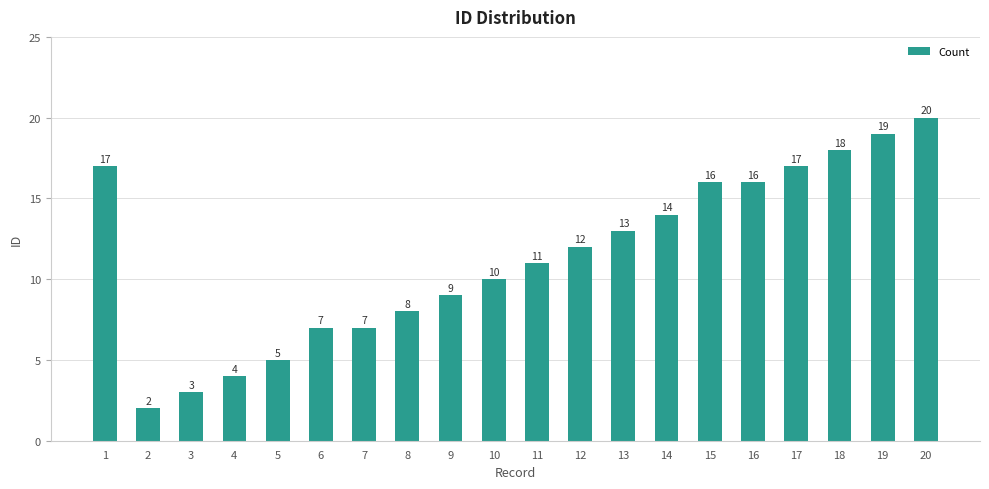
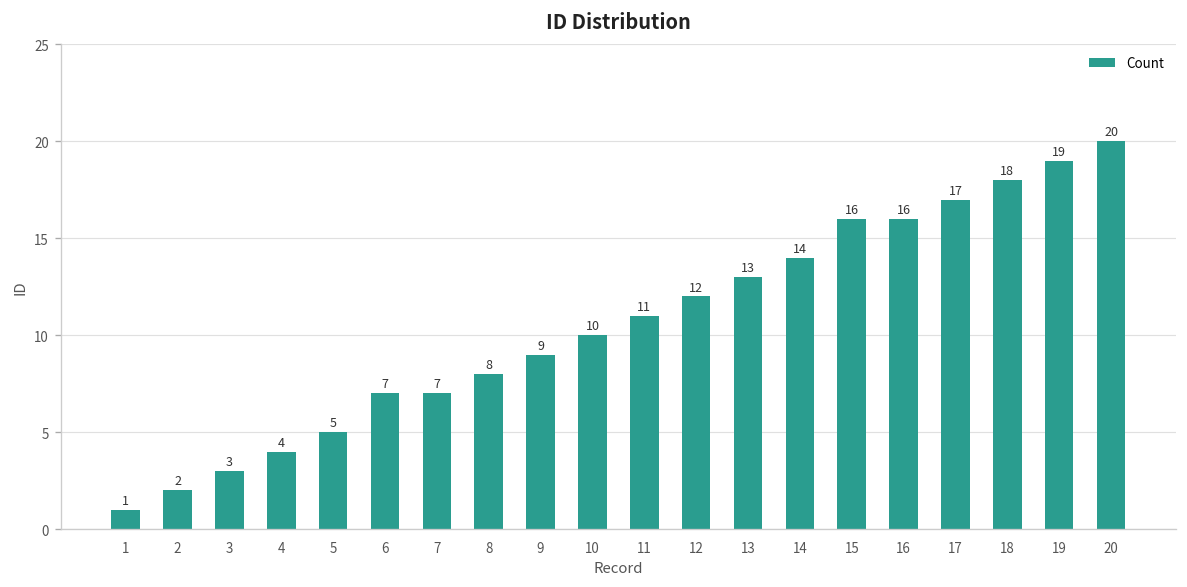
  {
-   "1": 17,
+   "1": 1,
    "2": 2,
    "3": 3,
    "4": 4,
    "5": 5,
    "6": 7,
    "7": 7,
    "8": 8,
    "9": 9,
    "10": 10,
    "11": 11,
    "12": 12,
    "13": 13,
    "14": 14,
    "15": 16,
    "16": 16,
    "17": 17,
    "18": 18,
    "19": 19,
    "20": 20
  }
